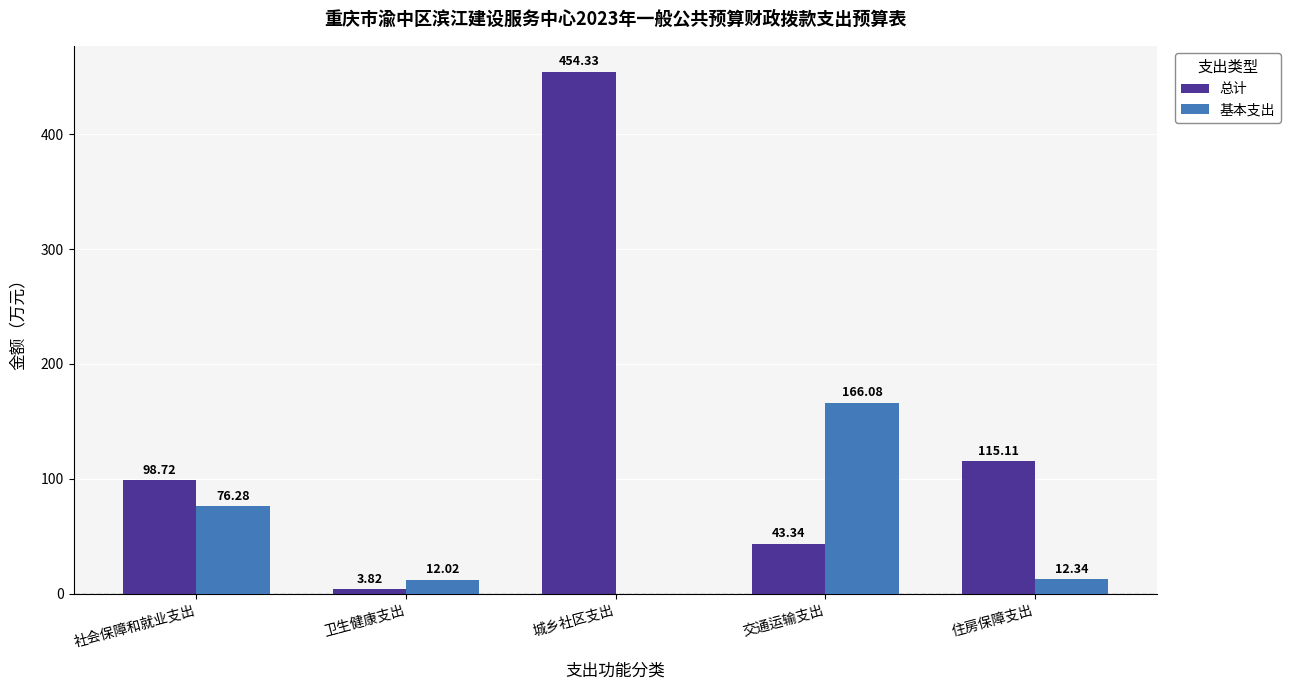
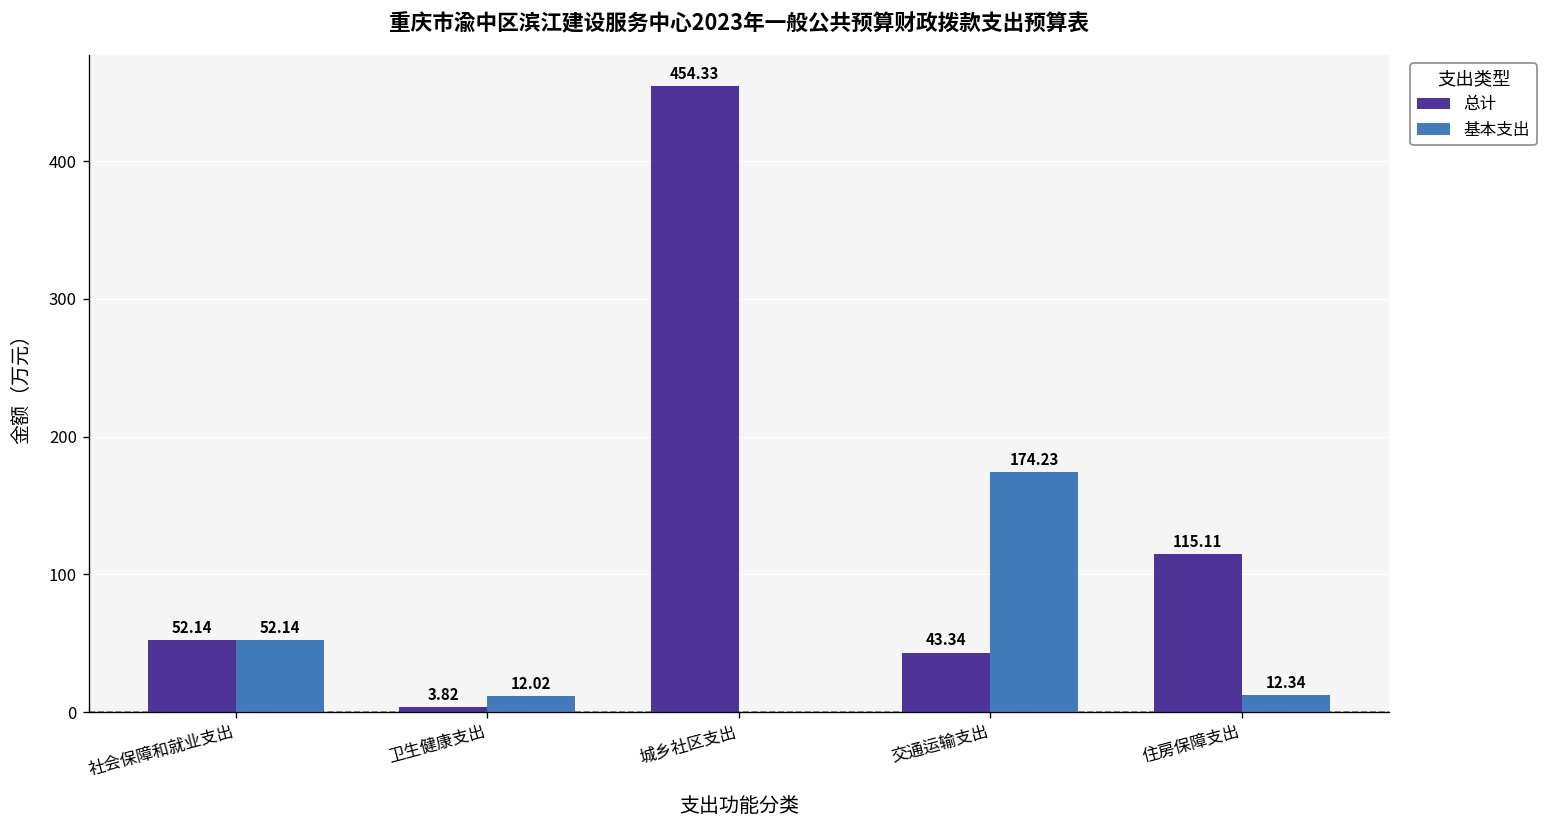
  {
    "总计": {
-     "社会保障和就业支出": 98.72,
+     "社会保障和就业支出": 52.14,
      "卫生健康支出": 3.82,
      "城乡社区支出": 454.33,
      "交通运输支出": 43.34,
      "住房保障支出": 115.11
    },
    "基本支出": {
-     "社会保障和就业支出": 76.28,
+     "社会保障和就业支出": 52.14,
      "卫生健康支出": 12.02,
-     "交通运输支出": 166.08,
+     "交通运输支出": 174.23,
      "住房保障支出": 12.34
    }
  }
